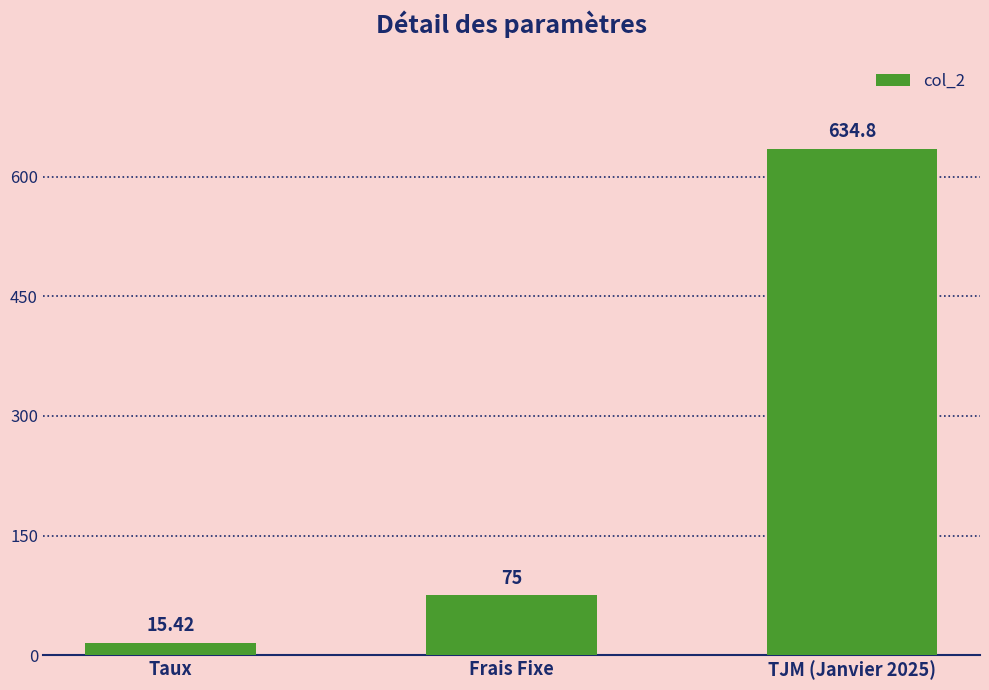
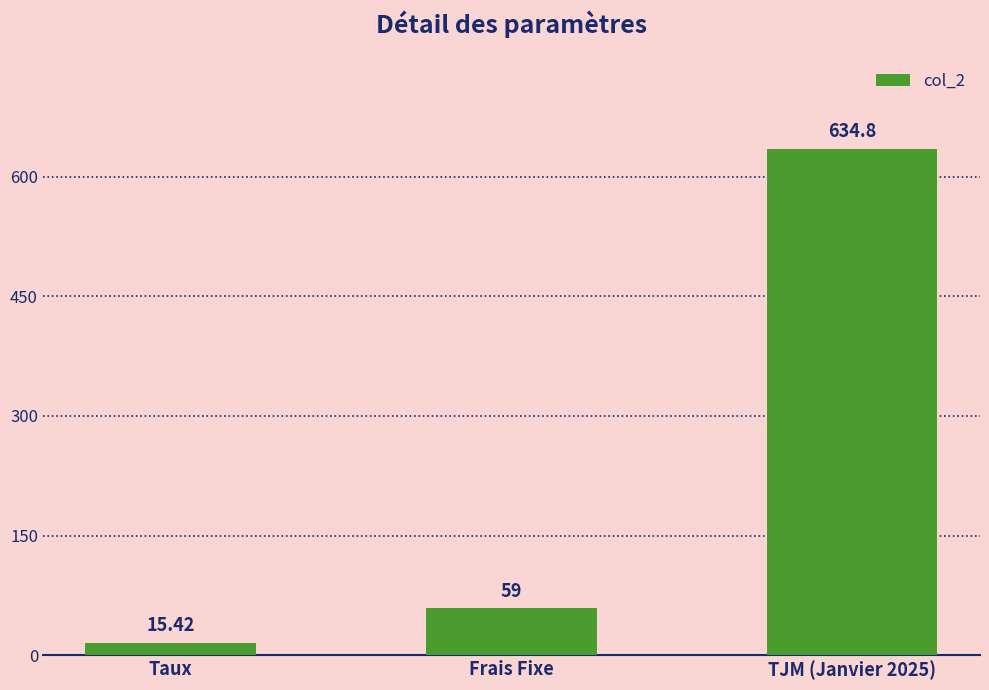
  {
    "Taux": 15.42,
-   "Frais Fixe": 75,
+   "Frais Fixe": 59,
    "TJM (Janvier 2025)": 634.8
  }
